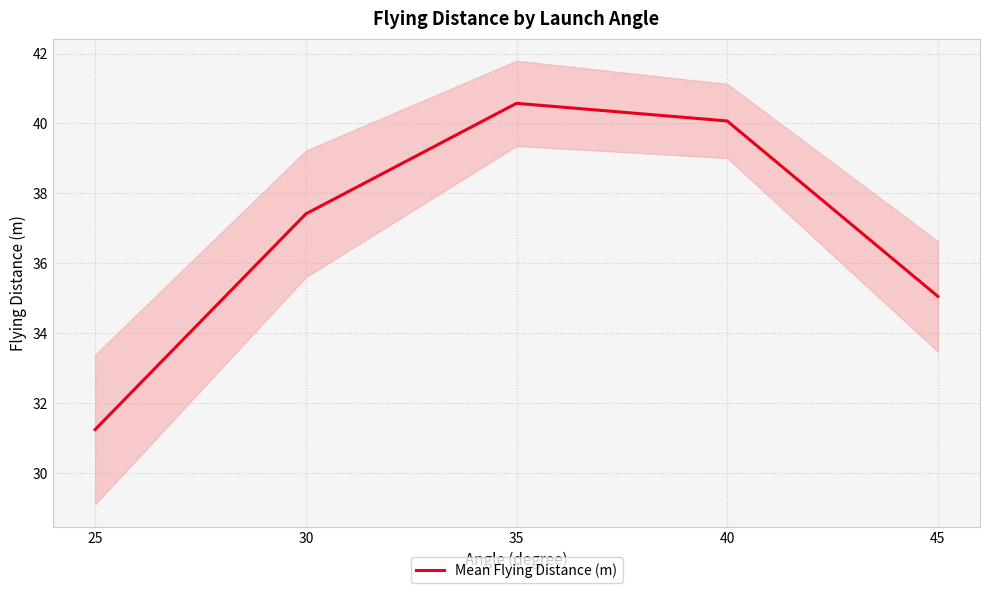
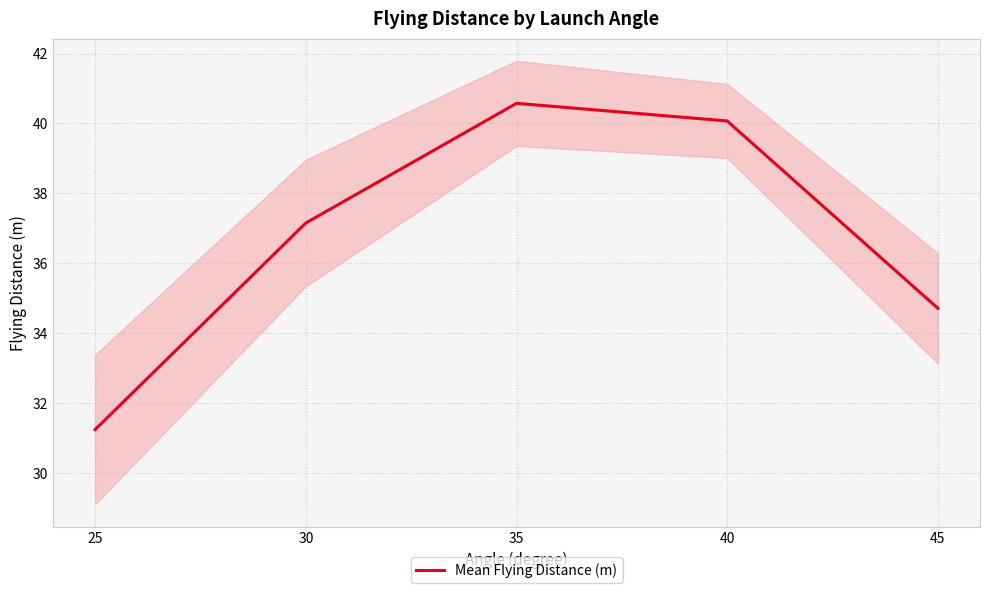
  {
    "Mean Flying Distance (m)": {
      "25": 31.2,
-     "30": 37.4,
+     "30": 37.2,
      "35": 40.6,
      "40": 40.1,
-     "45": 35.1
+     "45": 34.7
    }
  }
